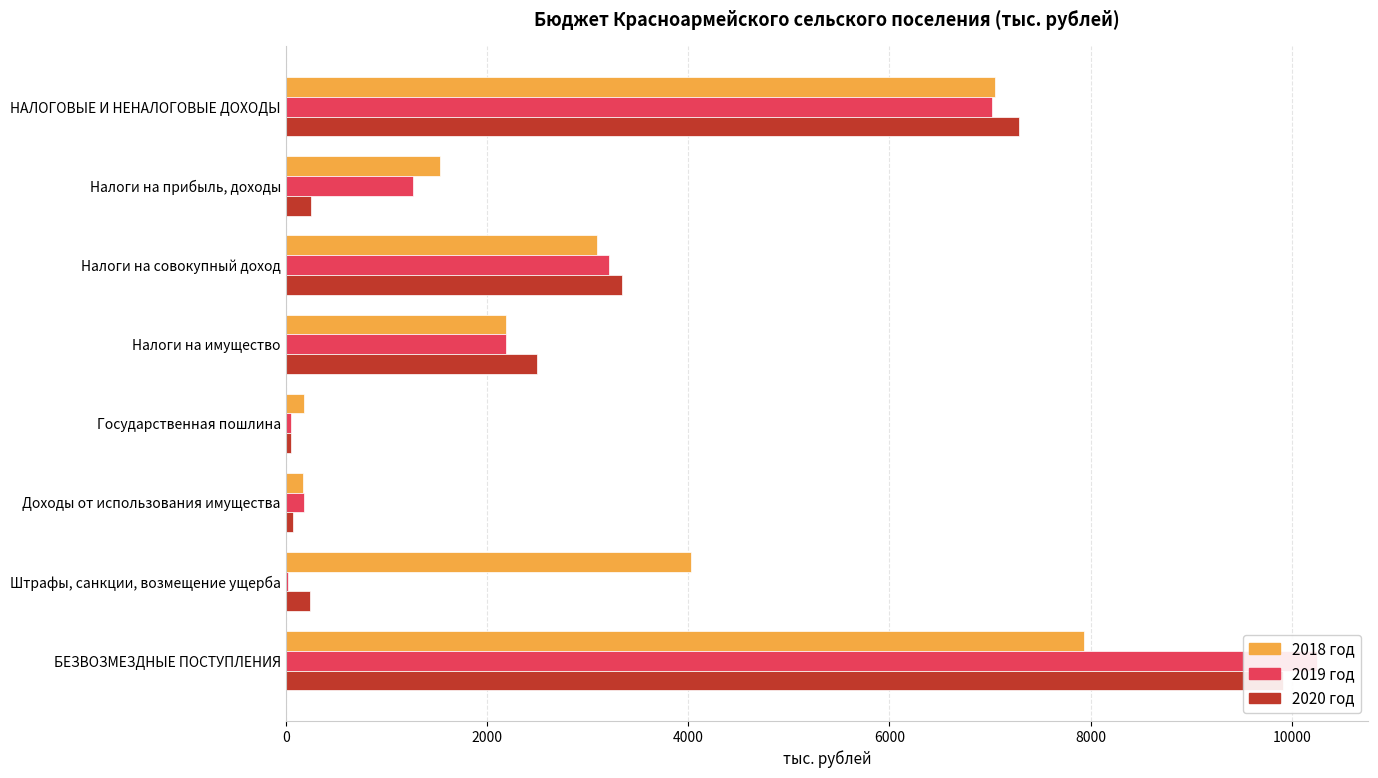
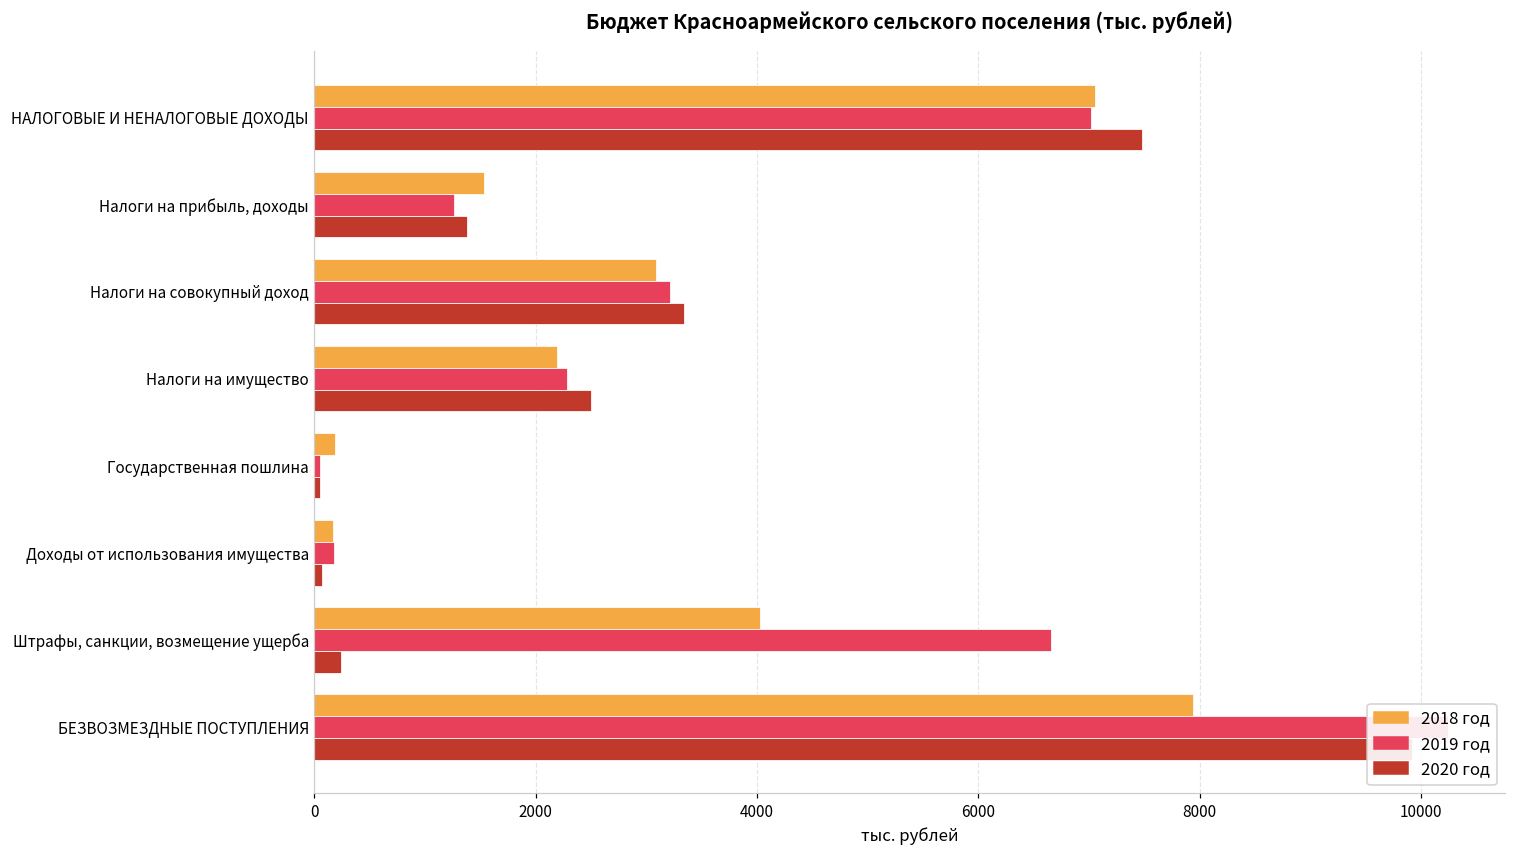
  {
    "2018 год": {
      "НАЛОГОВЫЕ И НЕНАЛОГОВЫЕ ДОХОДЫ": 7050,
      "Налоги на прибыль, доходы": 1530,
      "Налоги на совокупный доход": 3090,
      "Налоги на имущество": 2190,
      "Государственная пошлина": 190,
      "Доходы от использования имущества": 170,
      "Штрафы, санкции, возмещение ущерба": 4030,
      "БЕЗВОЗМЕЗДНЫЕ ПОСТУПЛЕНИЯ": 7940
    },
    "2019 год": {
      "НАЛОГОВЫЕ И НЕНАЛОГОВЫЕ ДОХОДЫ": 7020,
      "Налоги на прибыль, доходы": 1260,
      "Налоги на совокупный доход": 3210,
-     "Налоги на имущество": 2190,
+     "Налоги на имущество": 2290,
      "Государственная пошлина": 50,
      "Доходы от использования имущества": 180,
-     "Штрафы, санкции, возмещение ущерба": 20
+     "Штрафы, санкции, возмещение ущерба": 6650
    },
    "2020 год": {
-     "НАЛОГОВЫЕ И НЕНАЛОГОВЫЕ ДОХОДЫ": 7290,
-     "Налоги на прибыль, доходы": 250,
+     "НАЛОГОВЫЕ И НЕНАЛОГОВЫЕ ДОХОДЫ": 7480,
+     "Налоги на прибыль, доходы": 1380,
      "Налоги на совокупный доход": 3340,
      "Налоги на имущество": 2500,
      "Государственная пошлина": 50,
      "Доходы от использования имущества": 70,
      "Штрафы, санкции, возмещение ущерба": 240
    }
  }
